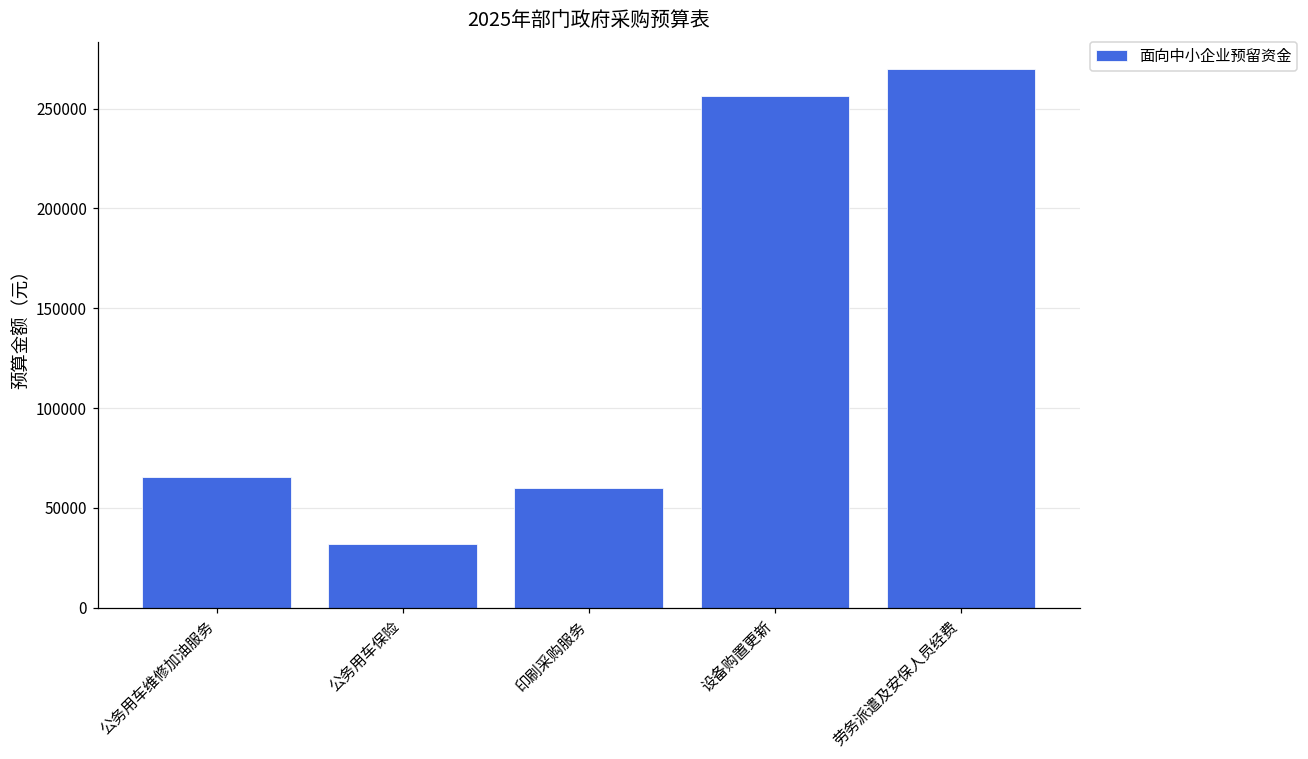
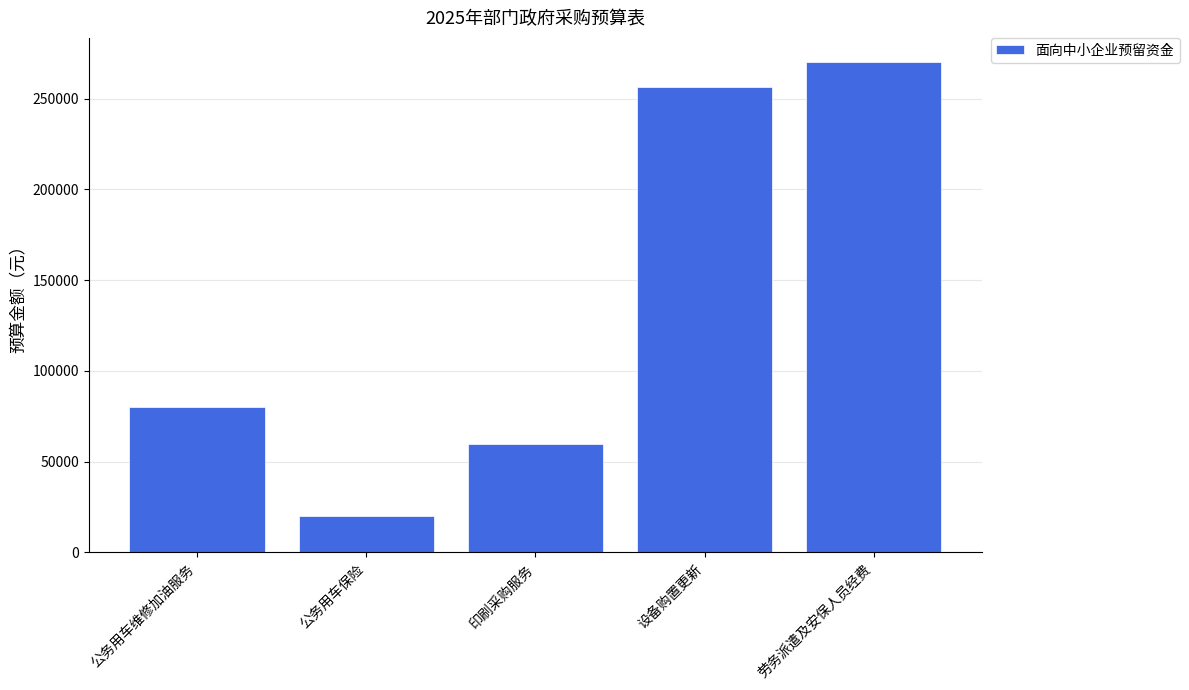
  {
-   "公务用车维修加油服务": 66000,
-   "公务用车保险": 32000,
+   "公务用车维修加油服务": 80000,
+   "公务用车保险": 20000,
    "印刷采购服务": 60000,
    "设备购置更新": 256000,
    "劳务派遣及安保人员经费": 270000
  }
